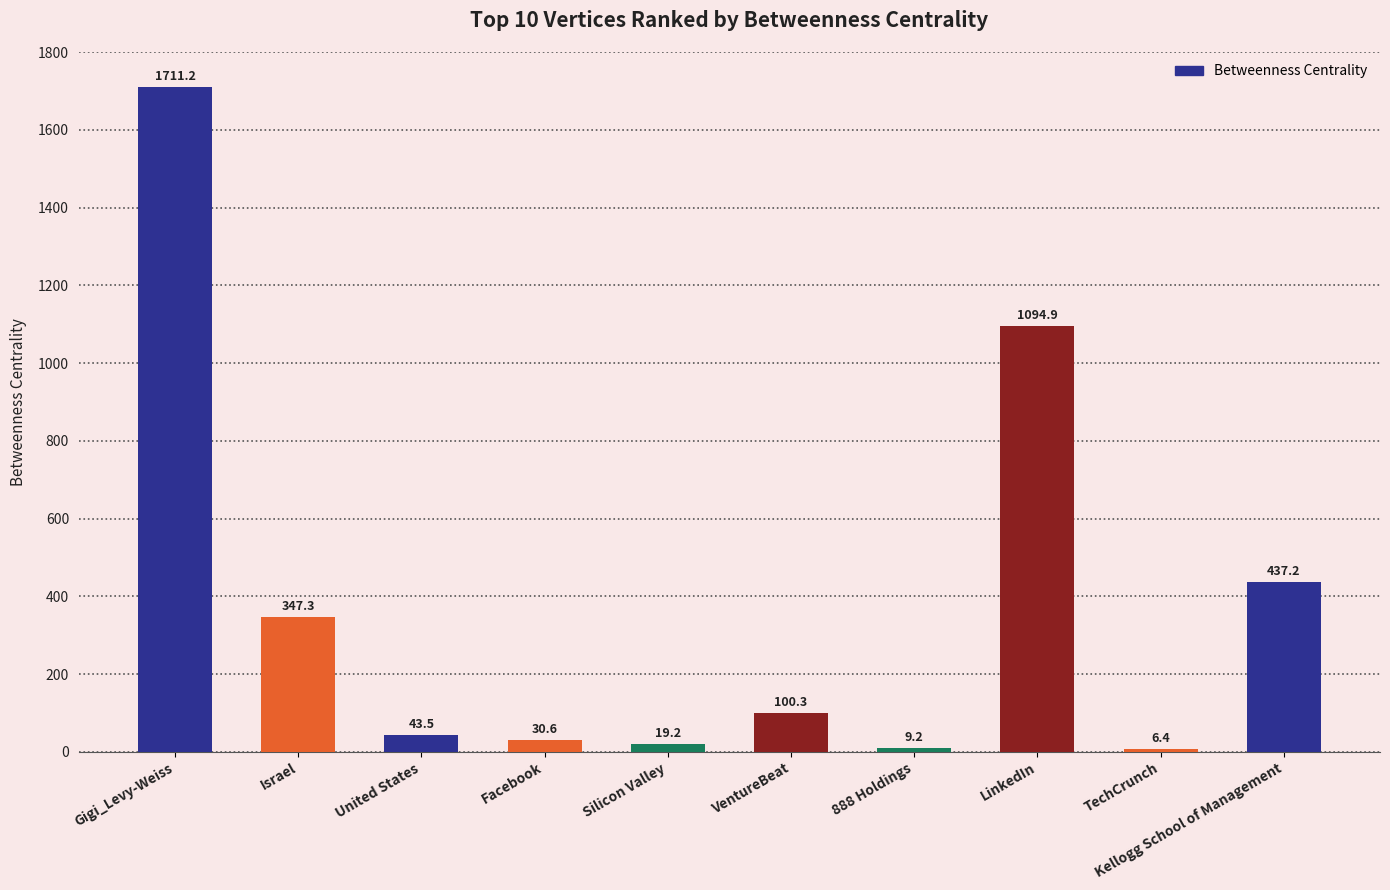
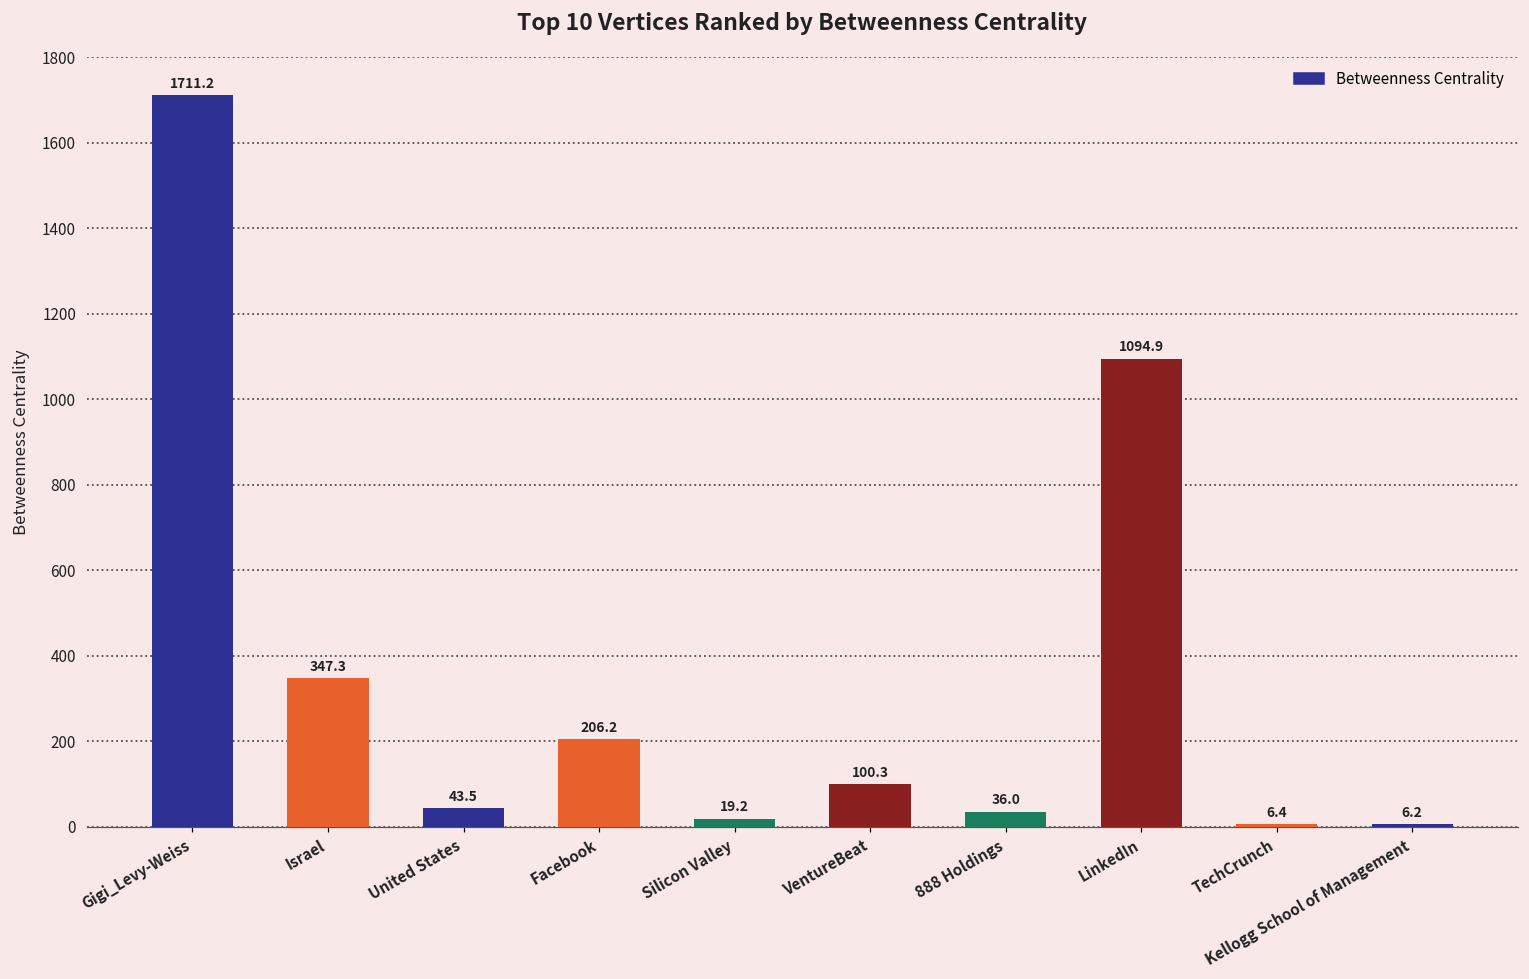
  {
    "Gigi_Levy-Weiss": 1711.2,
    "Israel": 347.3,
    "United States": 43.5,
-   "Facebook": 30.6,
+   "Facebook": 206.2,
    "Silicon Valley": 19.2,
    "VentureBeat": 100.3,
-   "888 Holdings": 9.2,
+   "888 Holdings": 36.0,
    "LinkedIn": 1094.9,
    "TechCrunch": 6.4,
-   "Kellogg School of Management": 437.2
+   "Kellogg School of Management": 6.2
  }
